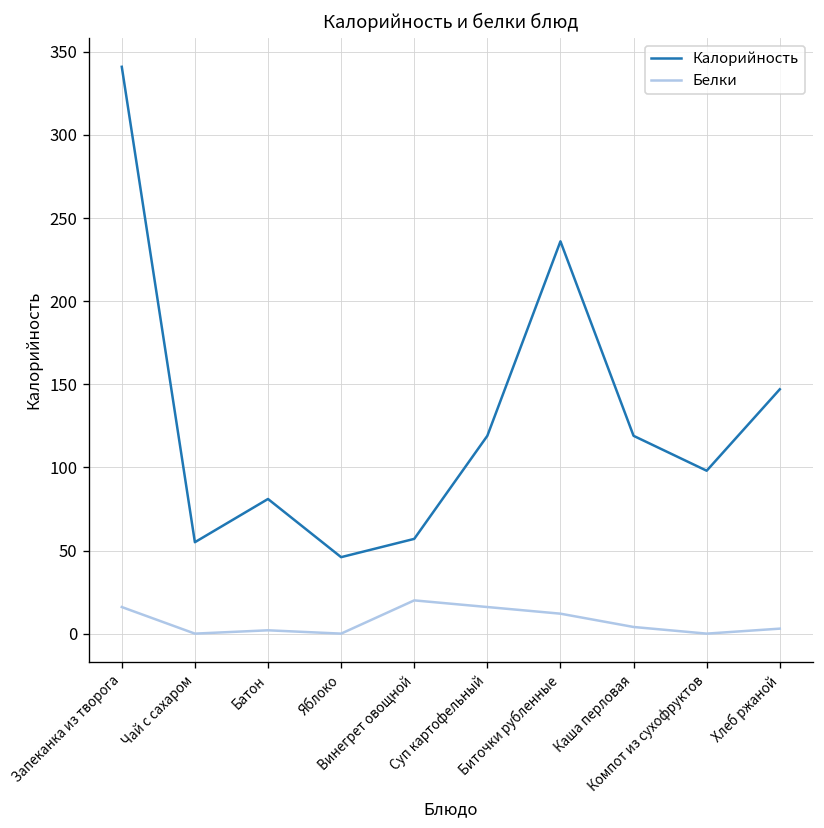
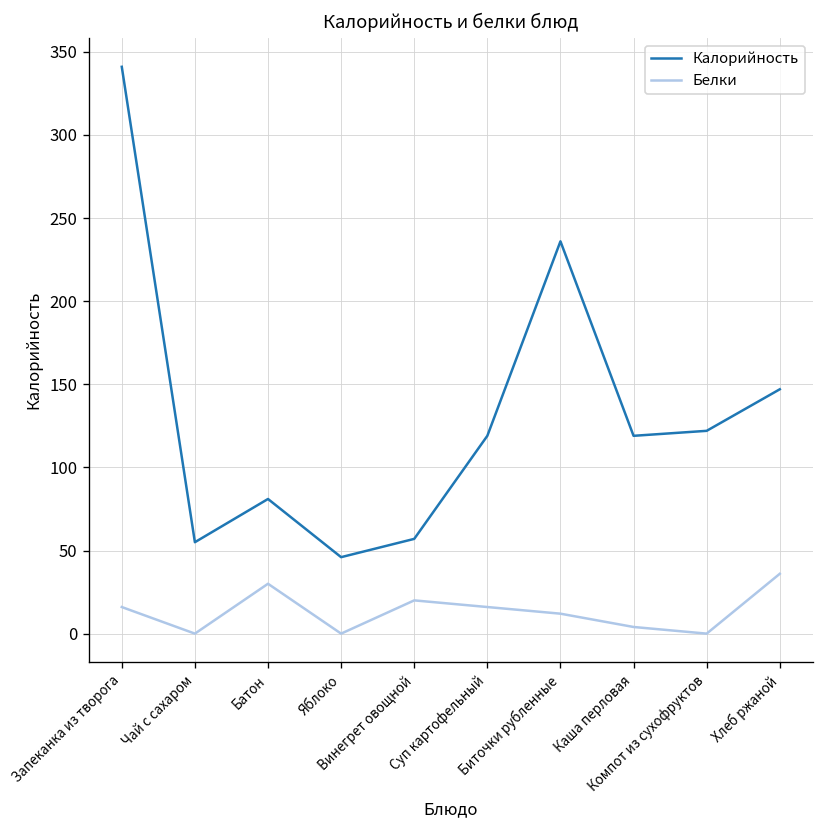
  {
    "Калорийность": {
      "Запеканка из творога": 341,
      "Чай с сахаром": 55,
      "Батон": 81,
      "Яблоко": 46,
      "Винегрет овощной": 57,
      "Суп картофельный": 119,
      "Биточки рубленные": 236,
      "Каша перловая": 119,
-     "Компот из сухофруктов": 98,
+     "Компот из сухофруктов": 122,
      "Хлеб ржаной": 147
    },
    "Белки": {
      "Запеканка из творога": 16,
      "Чай с сахаром": 0,
-     "Батон": 2,
+     "Батон": 30,
      "Яблоко": 0,
      "Винегрет овощной": 20,
      "Суп картофельный": 16,
      "Биточки рубленные": 12,
      "Каша перловая": 4,
      "Компот из сухофруктов": 0,
-     "Хлеб ржаной": 3
+     "Хлеб ржаной": 36
    }
  }
